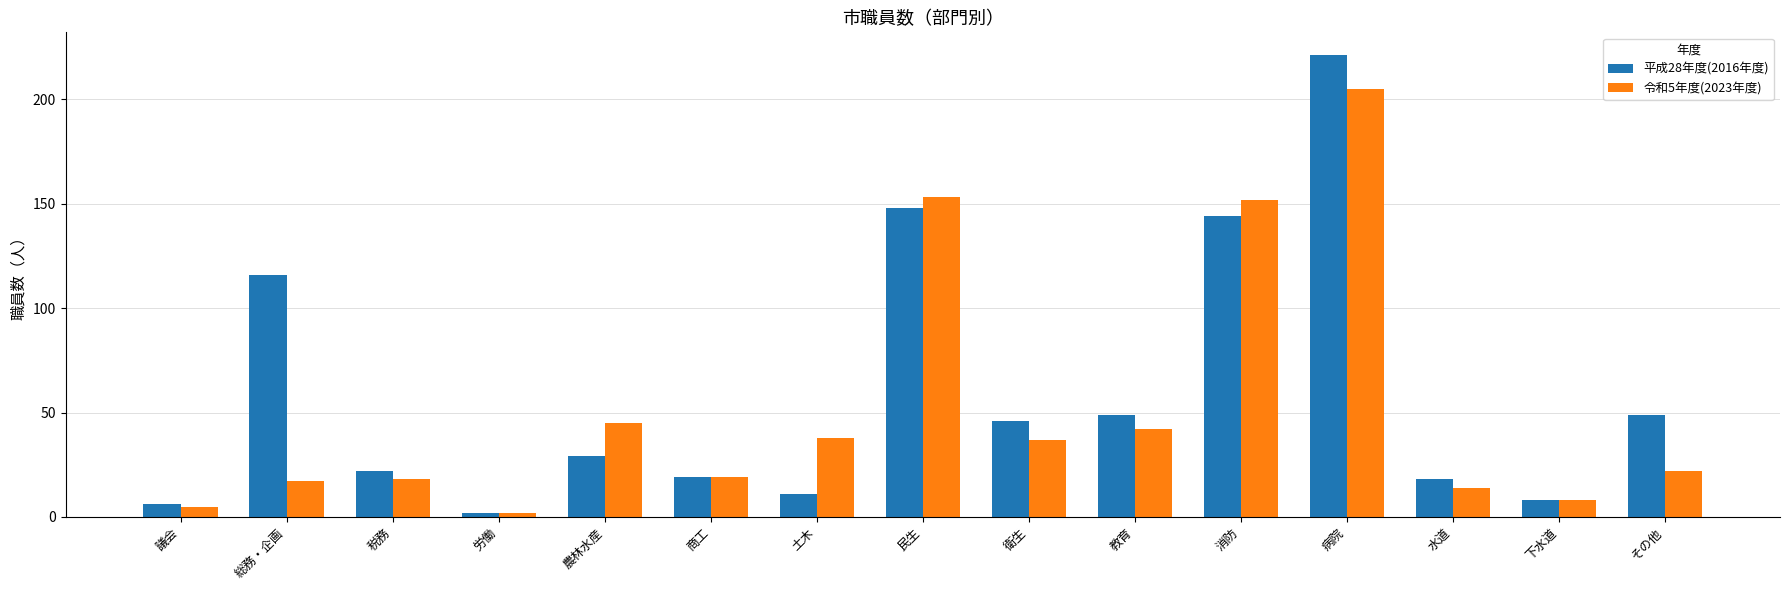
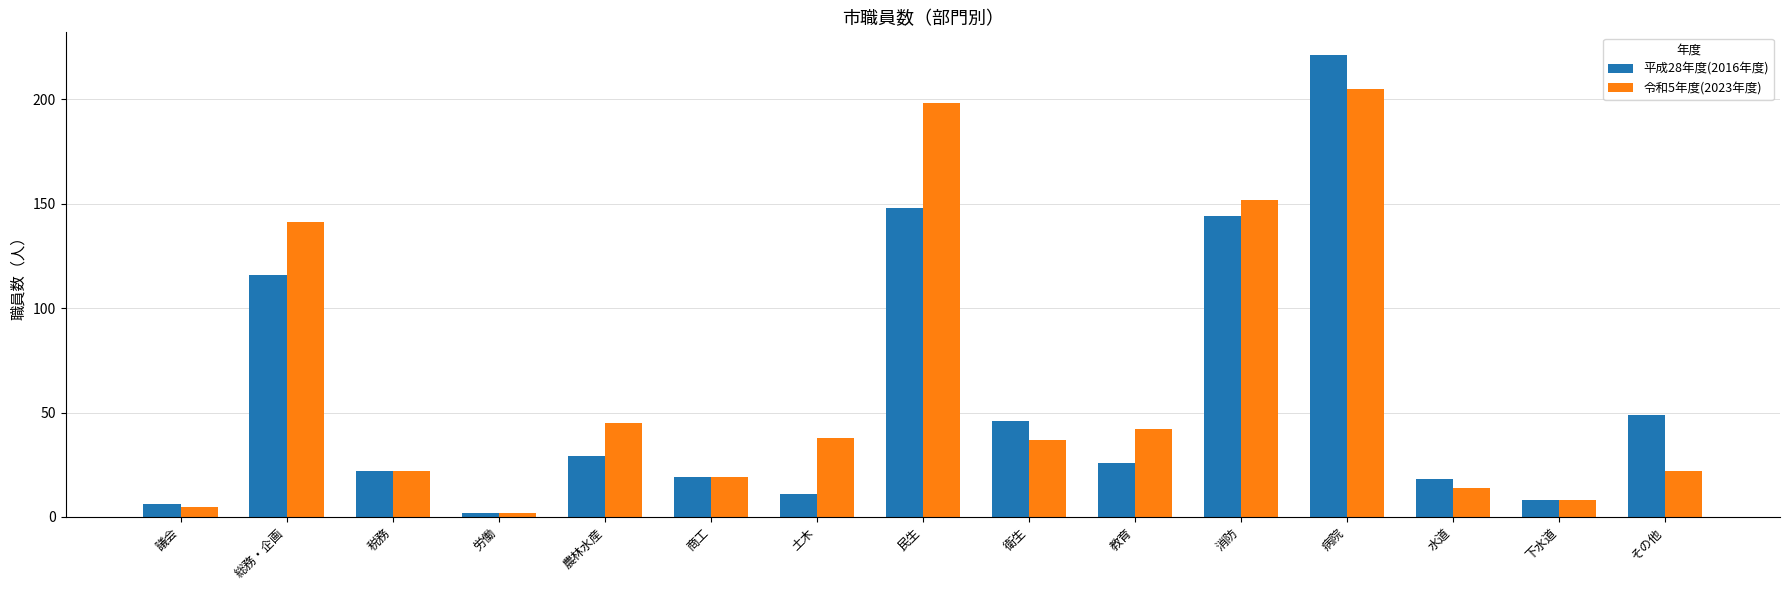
  {
    "平成28年度(2016年度)": {
      "議会": 6,
      "総務・企画": 116,
      "税務": 22,
      "労働": 2,
      "農林水産": 29,
      "商工": 19,
      "土木": 11,
      "民生": 148,
      "衛生": 46,
-     "教育": 49,
+     "教育": 26,
      "消防": 144,
      "病院": 221,
      "水道": 18,
      "下水道": 8,
      "その他": 49
    },
    "令和5年度(2023年度)": {
      "議会": 5,
-     "総務・企画": 17,
-     "税務": 18,
+     "総務・企画": 141,
+     "税務": 22,
      "労働": 2,
      "農林水産": 45,
      "商工": 19,
      "土木": 38,
-     "民生": 153,
+     "民生": 198,
      "衛生": 37,
      "教育": 42,
      "消防": 152,
      "病院": 205,
      "水道": 14,
      "下水道": 8,
      "その他": 22
    }
  }
